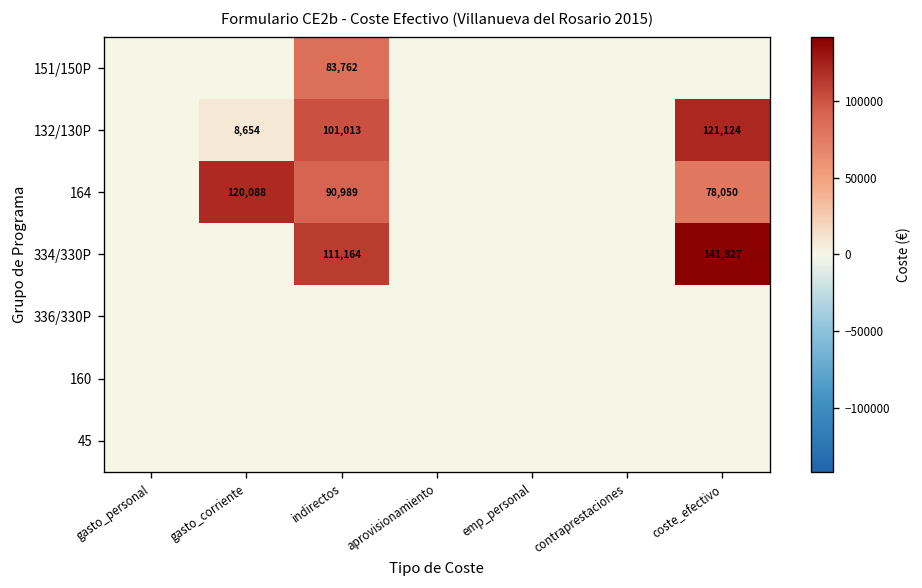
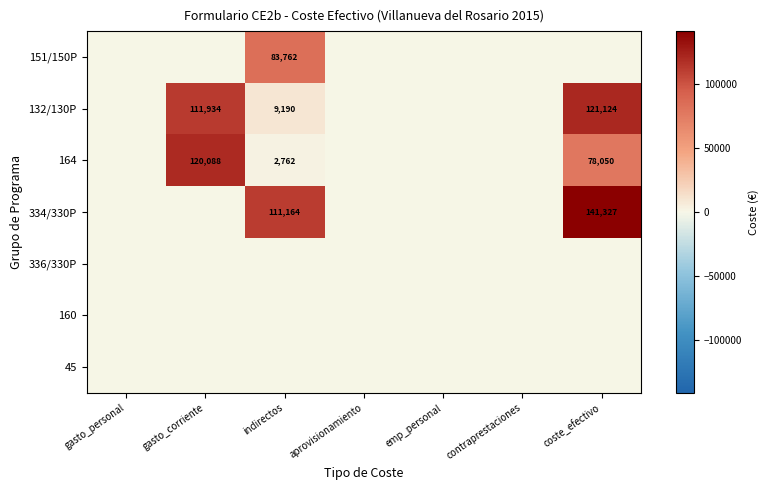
  {
    "151/150P": {
      "indirectos": "83,762"
    },
    "132/130P": {
-     "gasto_corriente": "8,654",
-     "indirectos": "101,013",
+     "gasto_corriente": "111,934",
+     "indirectos": "9,190",
      "coste_efectivo": "121,124"
    },
    "164": {
      "gasto_corriente": "120,088",
-     "indirectos": "90,989",
+     "indirectos": "2,762",
      "coste_efectivo": "78,050"
    },
    "334/330P": {
      "indirectos": "111,164",
      "coste_efectivo": "141,327"
    }
  }
